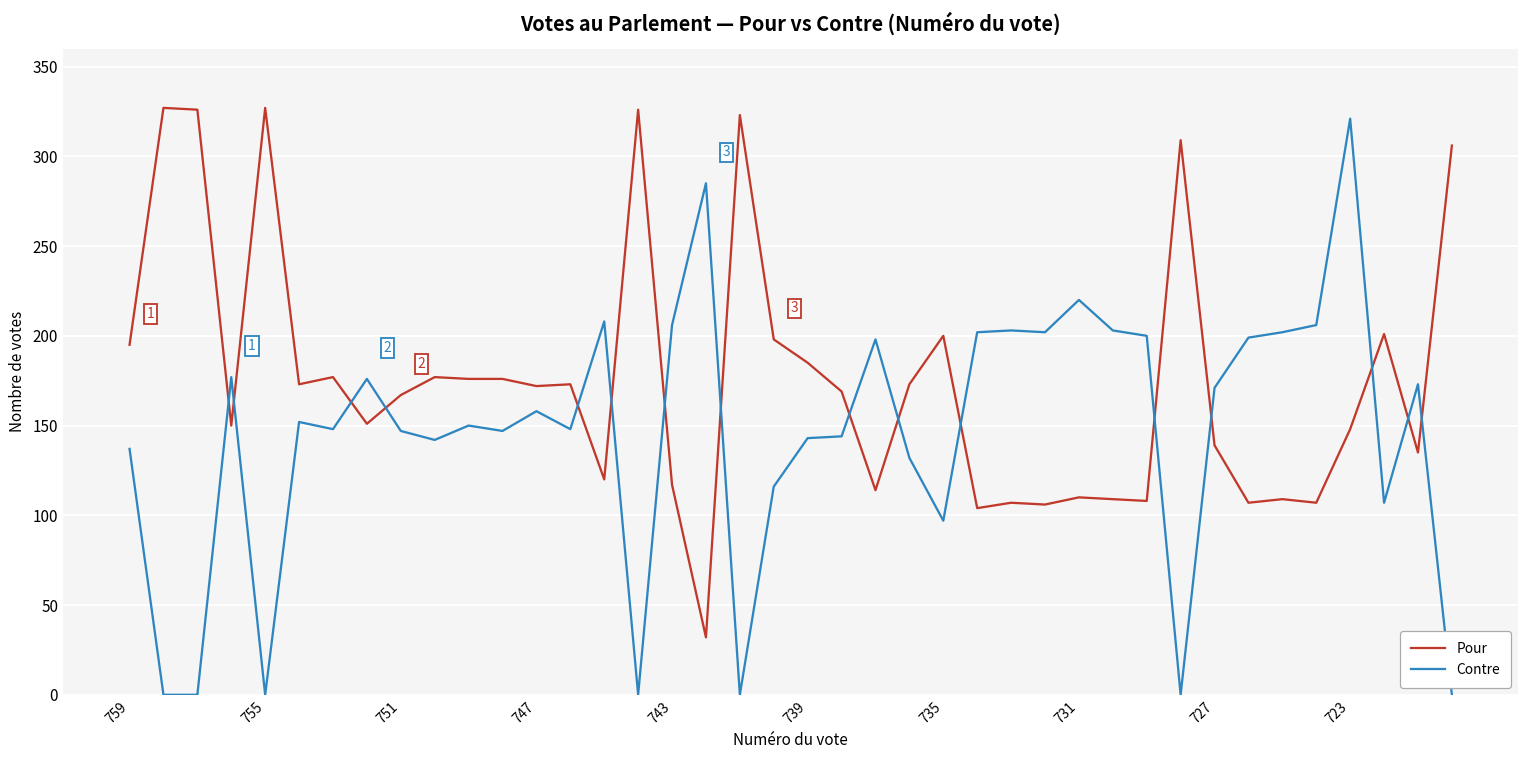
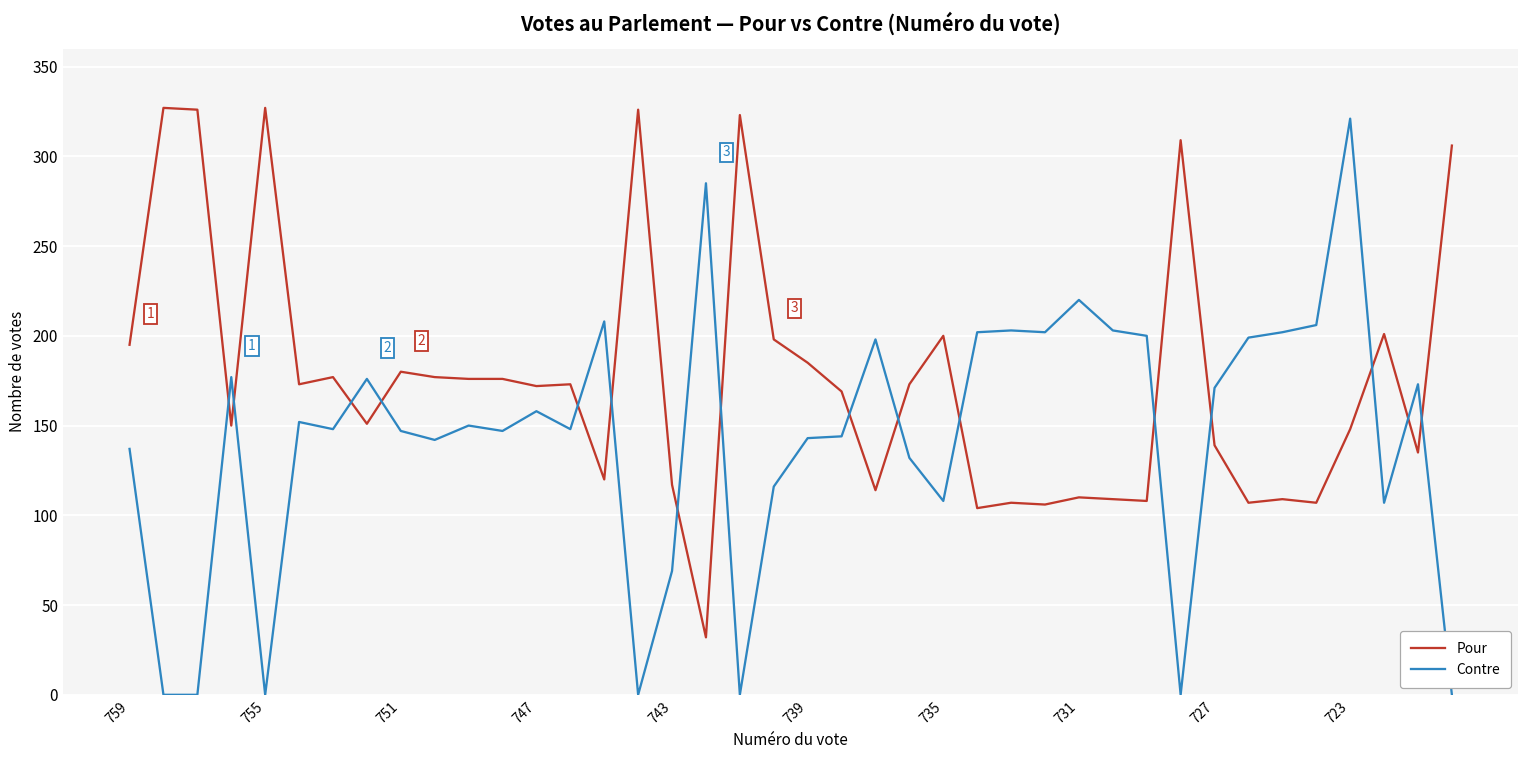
  {
    "Pour": {
      "759": 195,
      "755": 327,
-     "751": 167,
+     "751": 180,
      "747": 172,
      "743": 117,
      "739": 185,
      "735": 200,
      "731": 110,
      "727": 139,
      "723": 148
    },
    "Contre": {
      "759": 137,
      "755": 0,
      "751": 147,
      "747": 158,
-     "743": 206,
+     "743": 69,
      "739": 143,
-     "735": 97,
+     "735": 108,
      "731": 220,
      "727": 171,
      "723": 321
    }
  }
